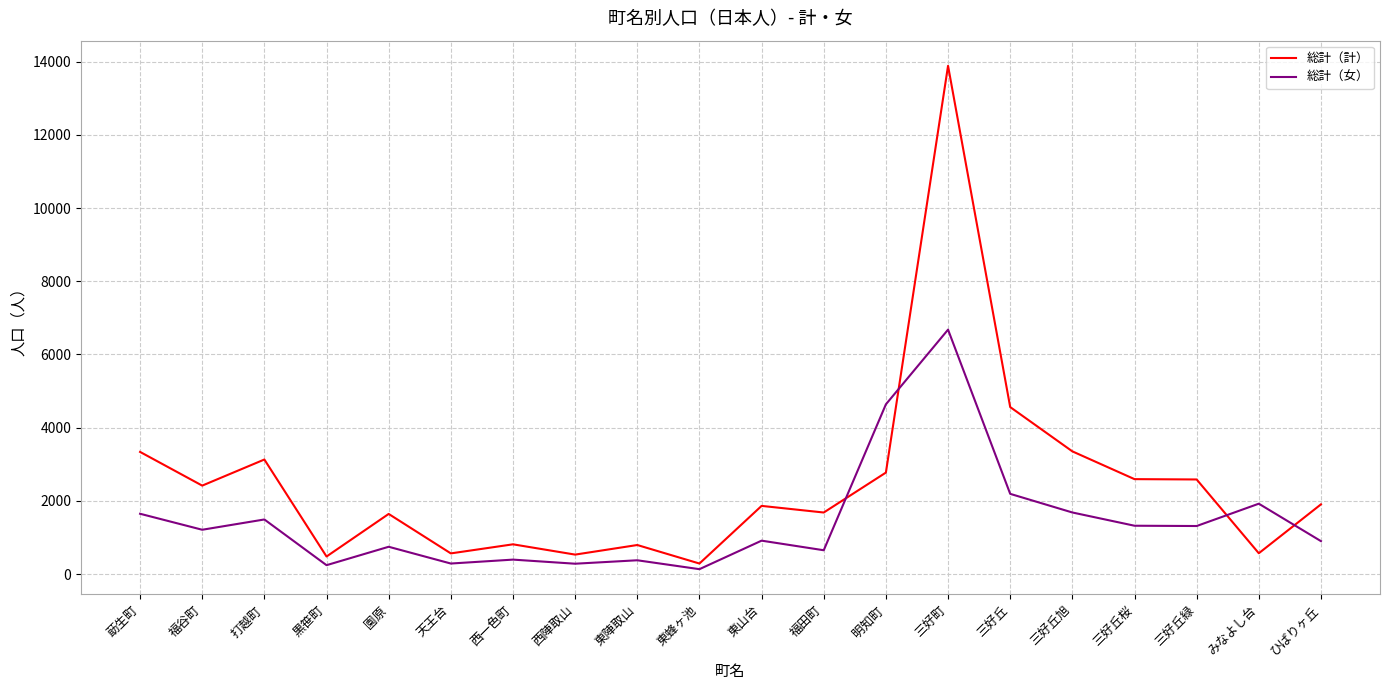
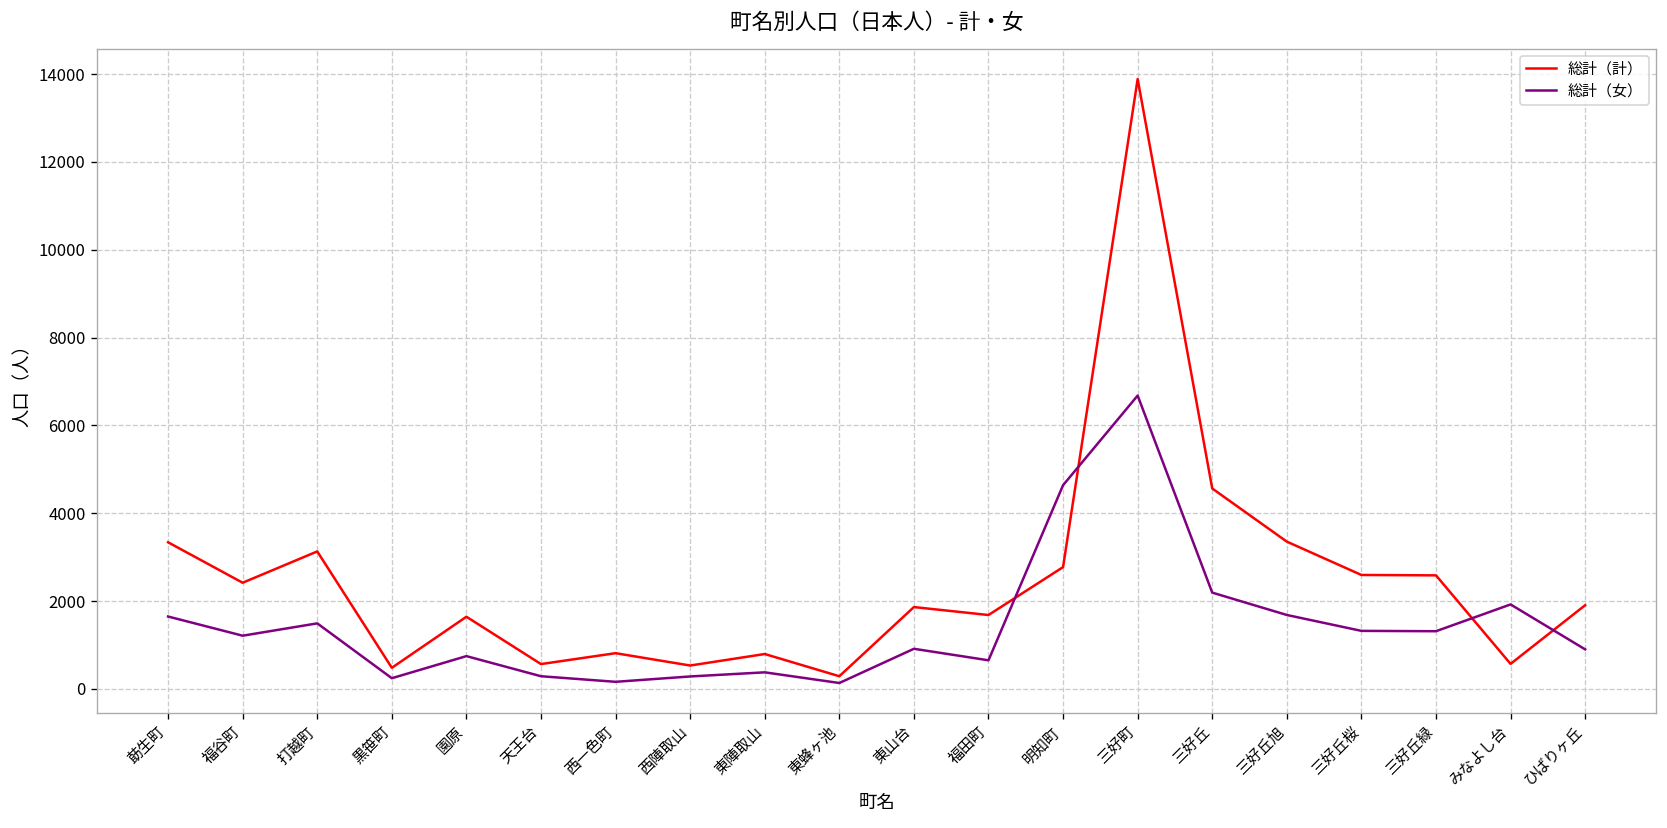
  {
    "総計（計）": {
      "莇生町": 3300,
      "福谷町": 2400,
      "打越町": 3100,
      "黒笹町": 500,
      "園原": 1600,
      "天王台": 600,
      "西一色町": 800,
      "西陣取山": 500,
      "東陣取山": 800,
      "東蜂ヶ池": 300,
      "東山台": 1900,
      "福田町": 1700,
      "明知町": 2800,
      "三好町": 13900,
      "三好丘": 4600,
      "三好丘旭": 3400,
      "三好丘桜": 2600,
      "三好丘緑": 2600,
      "みなよし台": 600,
      "ひばりヶ丘": 1900
    },
    "総計（女）": {
      "莇生町": 1600,
      "福谷町": 1200,
      "打越町": 1500,
      "黒笹町": 200,
      "園原": 700,
      "天王台": 300,
-     "西一色町": 400,
+     "西一色町": 200,
      "西陣取山": 300,
      "東陣取山": 400,
      "東蜂ヶ池": 100,
      "東山台": 900,
      "福田町": 700,
      "明知町": 4600,
      "三好町": 6700,
      "三好丘": 2200,
      "三好丘旭": 1700,
      "三好丘桜": 1300,
      "三好丘緑": 1300,
      "みなよし台": 1900,
      "ひばりヶ丘": 900
    }
  }
